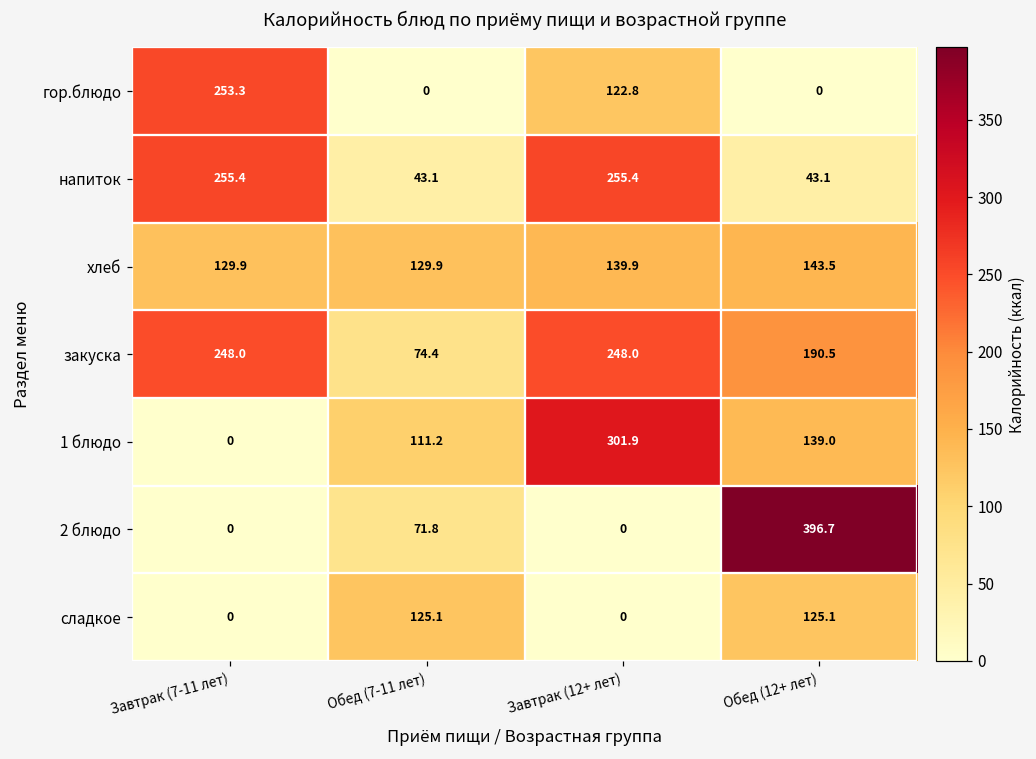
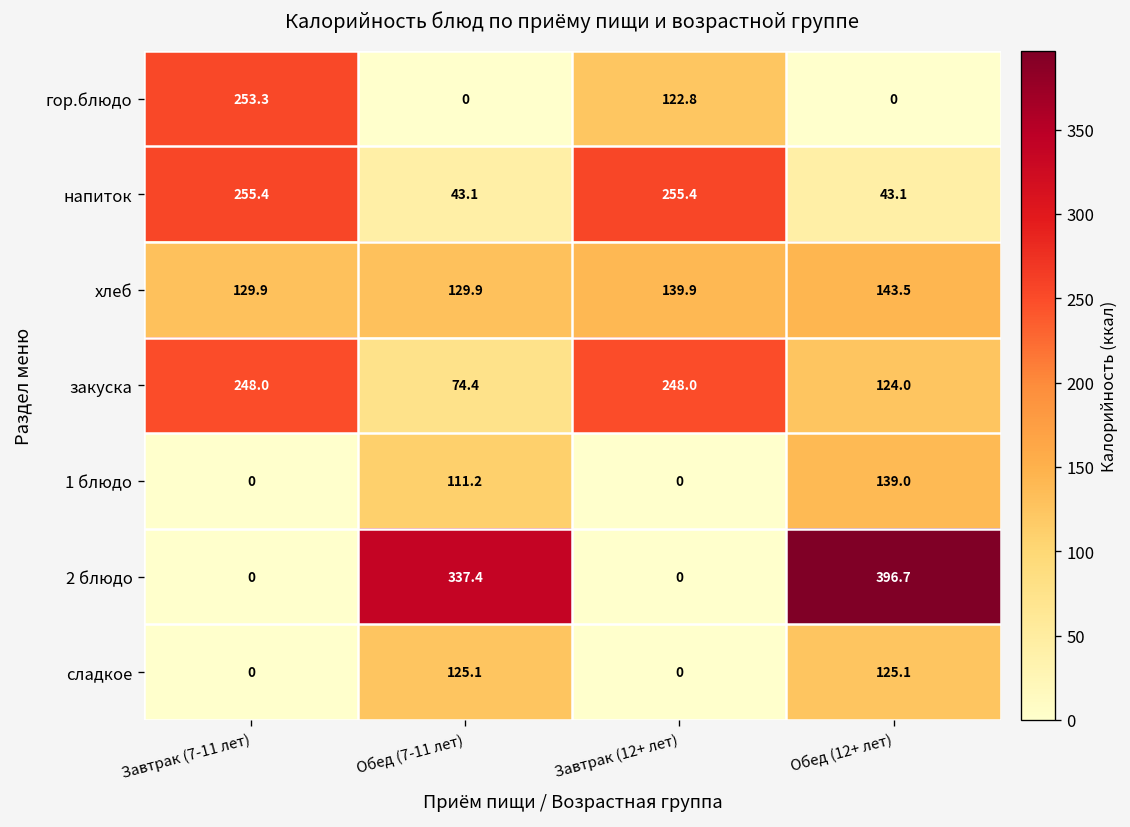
  {
    "гор.блюдо": {
      "Завтрак (7-11 лет)": 253.3,
      "Обед (7-11 лет)": 0,
      "Завтрак (12+ лет)": 122.8,
      "Обед (12+ лет)": 0
    },
    "напиток": {
      "Завтрак (7-11 лет)": 255.4,
      "Обед (7-11 лет)": 43.1,
      "Завтрак (12+ лет)": 255.4,
      "Обед (12+ лет)": 43.1
    },
    "хлеб": {
      "Завтрак (7-11 лет)": 129.9,
      "Обед (7-11 лет)": 129.9,
      "Завтрак (12+ лет)": 139.9,
      "Обед (12+ лет)": 143.5
    },
    "закуска": {
      "Завтрак (7-11 лет)": 248.0,
      "Обед (7-11 лет)": 74.4,
      "Завтрак (12+ лет)": 248.0,
-     "Обед (12+ лет)": 190.5
+     "Обед (12+ лет)": 124.0
    },
    "1 блюдо": {
      "Завтрак (7-11 лет)": 0,
      "Обед (7-11 лет)": 111.2,
-     "Завтрак (12+ лет)": 301.9,
+     "Завтрак (12+ лет)": 0,
      "Обед (12+ лет)": 139.0
    },
    "2 блюдо": {
      "Завтрак (7-11 лет)": 0,
-     "Обед (7-11 лет)": 71.8,
+     "Обед (7-11 лет)": 337.4,
      "Завтрак (12+ лет)": 0,
      "Обед (12+ лет)": 396.7
    },
    "сладкое": {
      "Завтрак (7-11 лет)": 0,
      "Обед (7-11 лет)": 125.1,
      "Завтрак (12+ лет)": 0,
      "Обед (12+ лет)": 125.1
    }
  }
